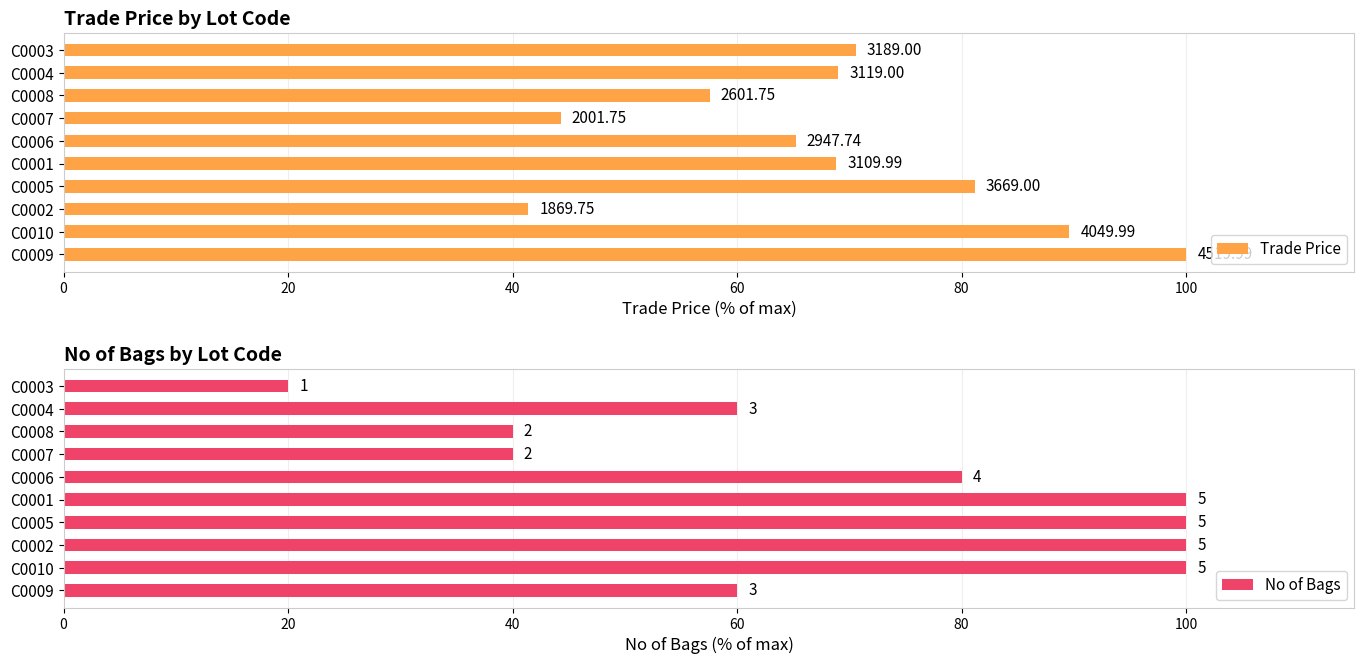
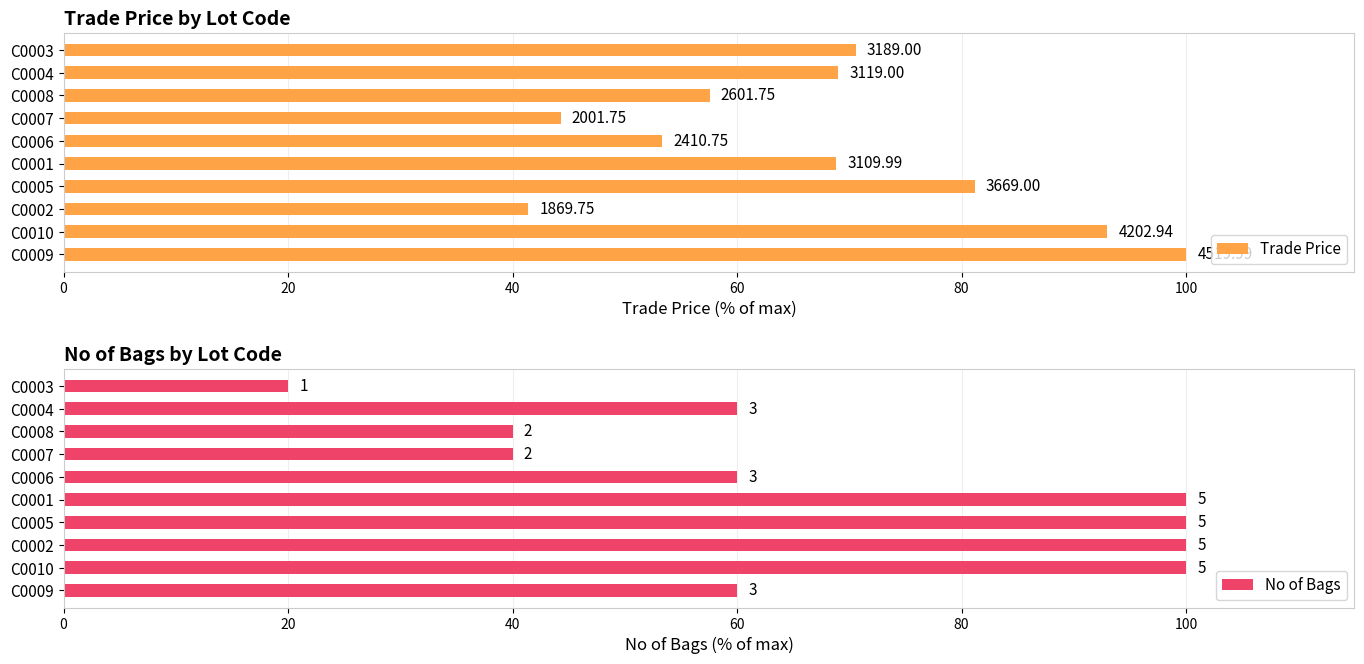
  {
    "Trade Price by Lot Code": {
-     "C0006": 2947.74,
-     "C0010": 4049.99
+     "C0006": 2410.75,
+     "C0010": 4202.94
    },
    "No of Bags by Lot Code": {
-     "C0006": 4
+     "C0006": 3
    }
  }
